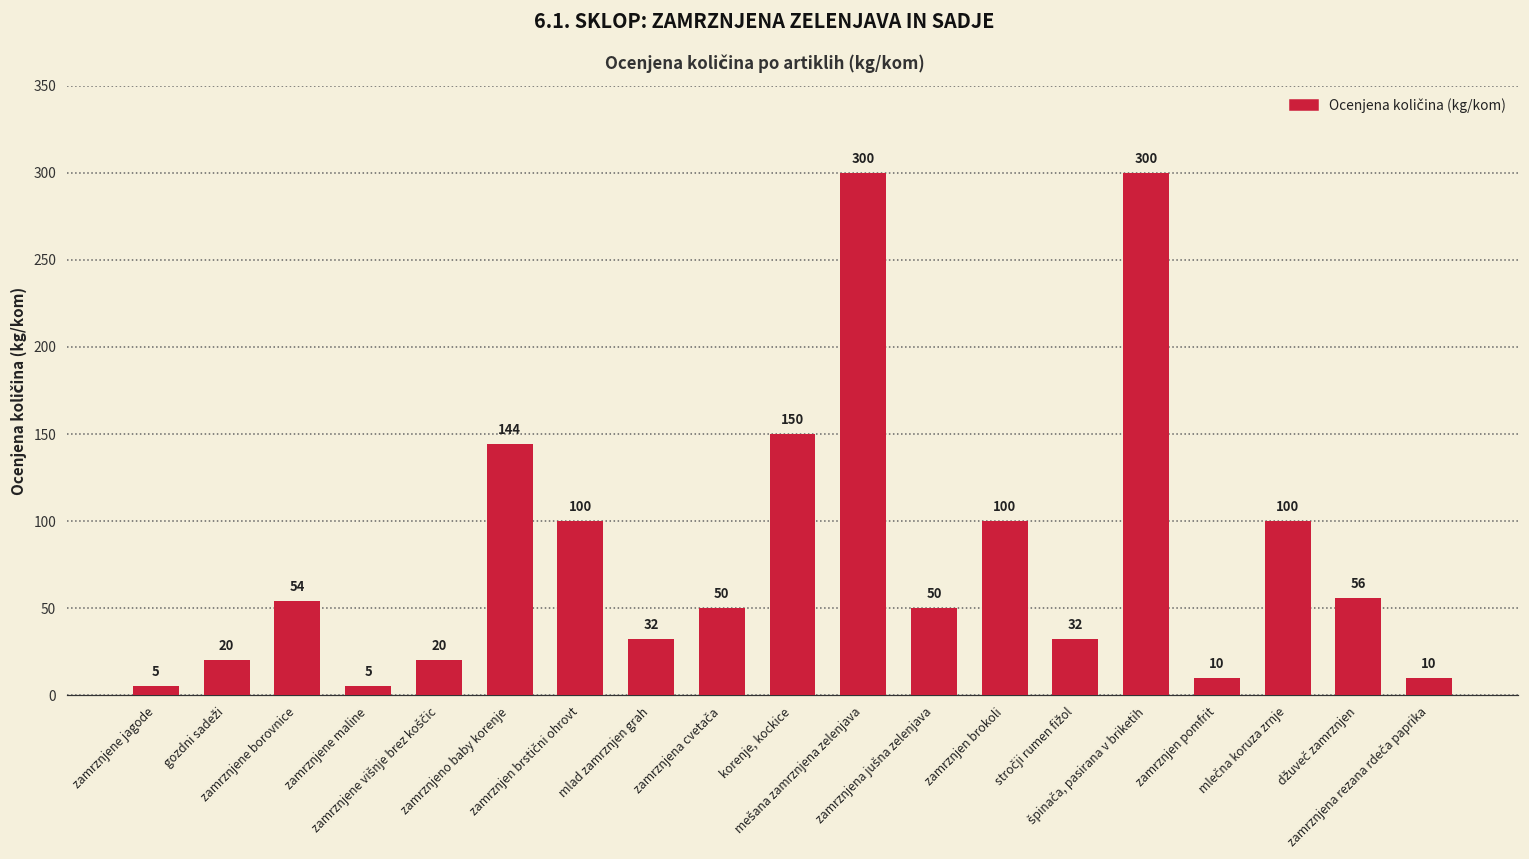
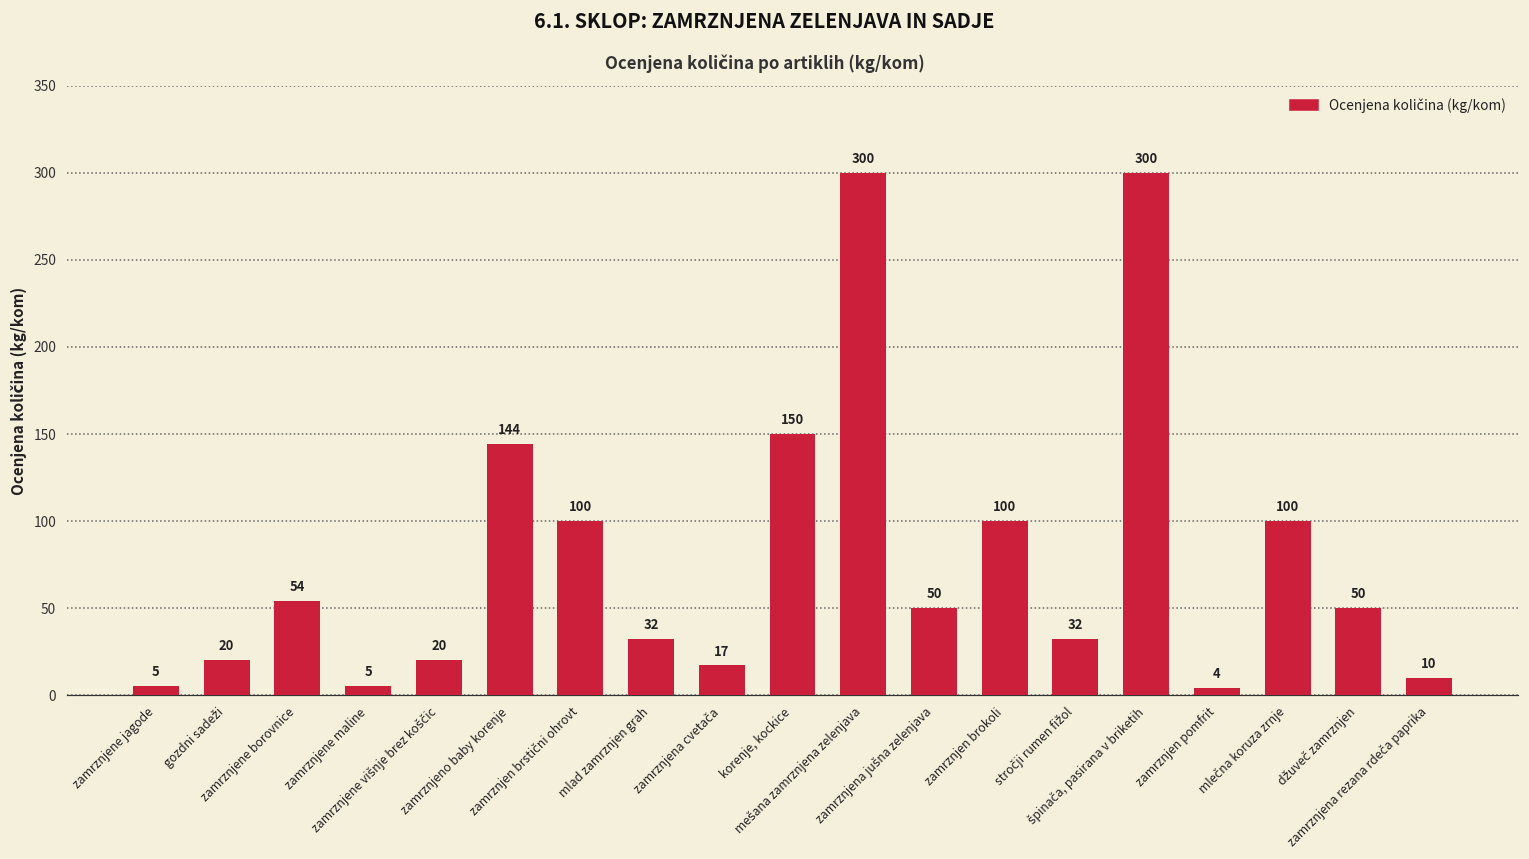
  {
    "zamrznjene jagode": 5,
    "gozdni sadeži": 20,
    "zamrznjene borovnice": 54,
    "zamrznjene maline": 5,
    "zamrznjene višnje brez koščic": 20,
    "zamrznjeno baby korenje": 144,
    "zamrznjen brstični ohrovt": 100,
    "mlad zamrznjen grah": 32,
-   "zamrznjena cvetača": 50,
+   "zamrznjena cvetača": 17,
    "korenje, kockice": 150,
    "mešana zamrznjena zelenjava": 300,
    "zamrznjena jušna zelenjava": 50,
    "zamrznjen brokoli": 100,
    "stročji rumen fižol": 32,
    "špinača, pasirana v briketih": 300,
-   "zamrznjen pomfrit": 10,
+   "zamrznjen pomfrit": 4,
    "mlečna koruza zrnje": 100,
-   "džuveč zamrznjen": 56,
+   "džuveč zamrznjen": 50,
    "zamrznjena rezana rdeča paprika": 10
  }
